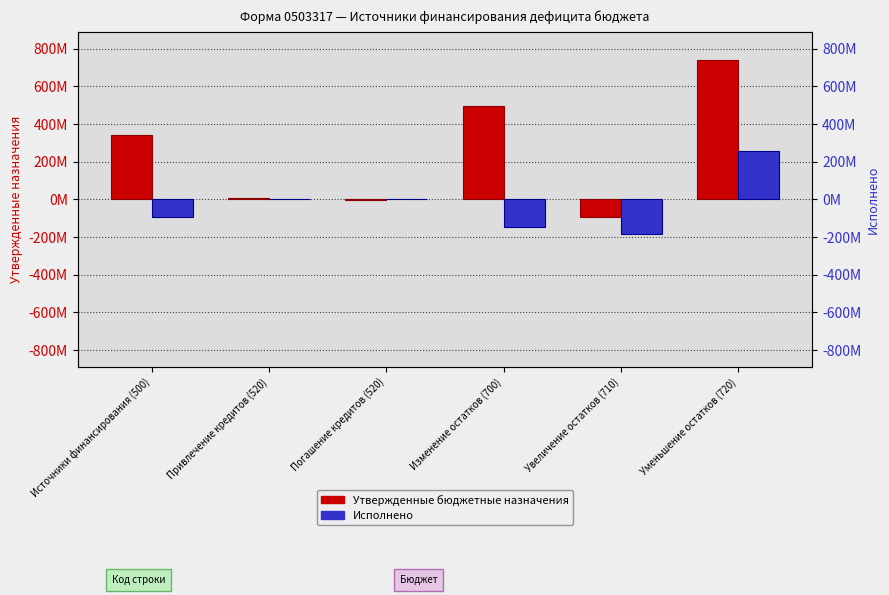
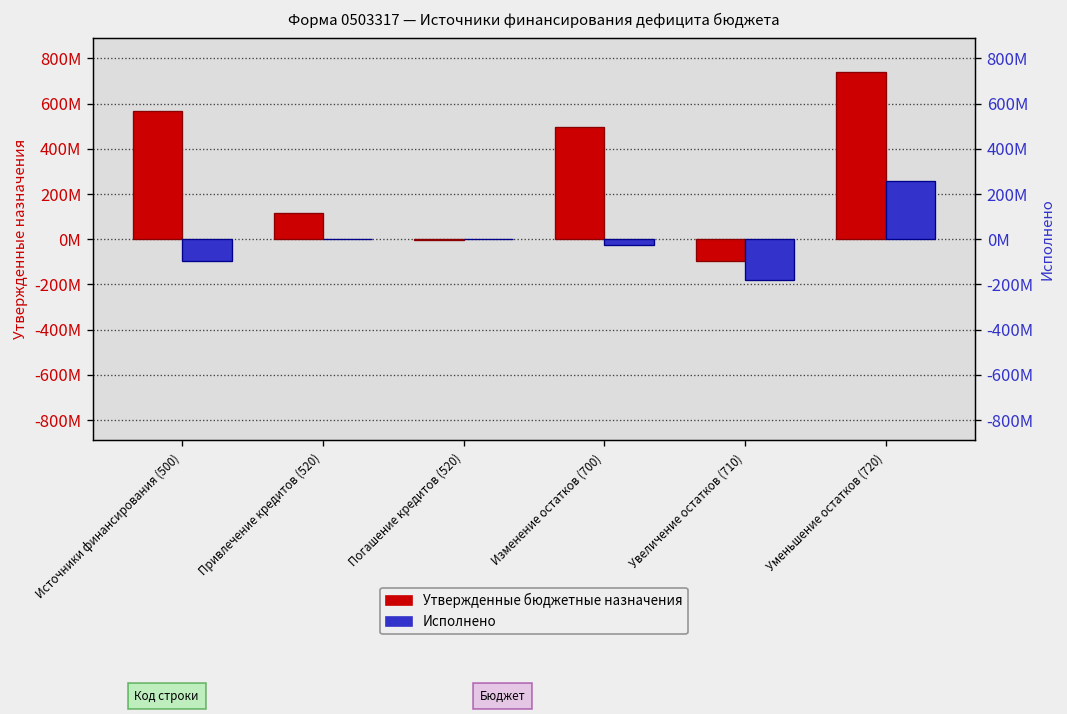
  {
    "Утвержденные бюджетные назначения": {
-     "Источники финансирования (500)": 340000000,
-     "Привлечение кредитов (520)": 10000000,
+     "Источники финансирования (500)": 570000000,
+     "Привлечение кредитов (520)": 120000000,
      "Изменение остатков (700)": 500000000,
      "Увеличение остатков (710)": -90000000,
      "Уменьшение остатков (720)": 740000000
    },
    "Исполнено": {
      "Источники финансирования (500)": -90000000,
      "Привлечение кредитов (520)": 0,
      "Погашение кредитов (520)": 0,
-     "Изменение остатков (700)": -150000000,
+     "Изменение остатков (700)": -30000000,
      "Увеличение остатков (710)": -180000000,
      "Уменьшение остатков (720)": 260000000
    }
  }
